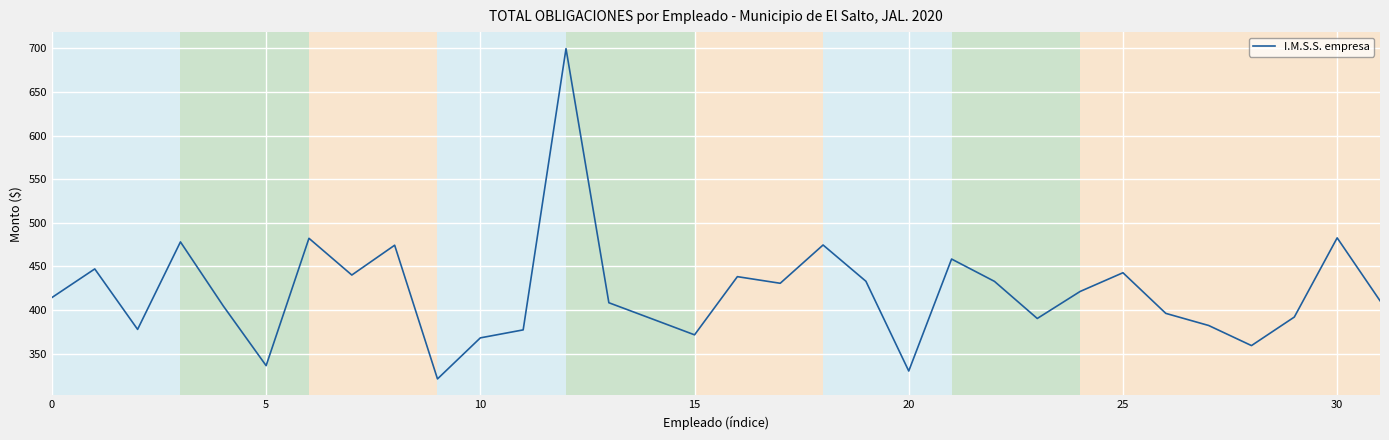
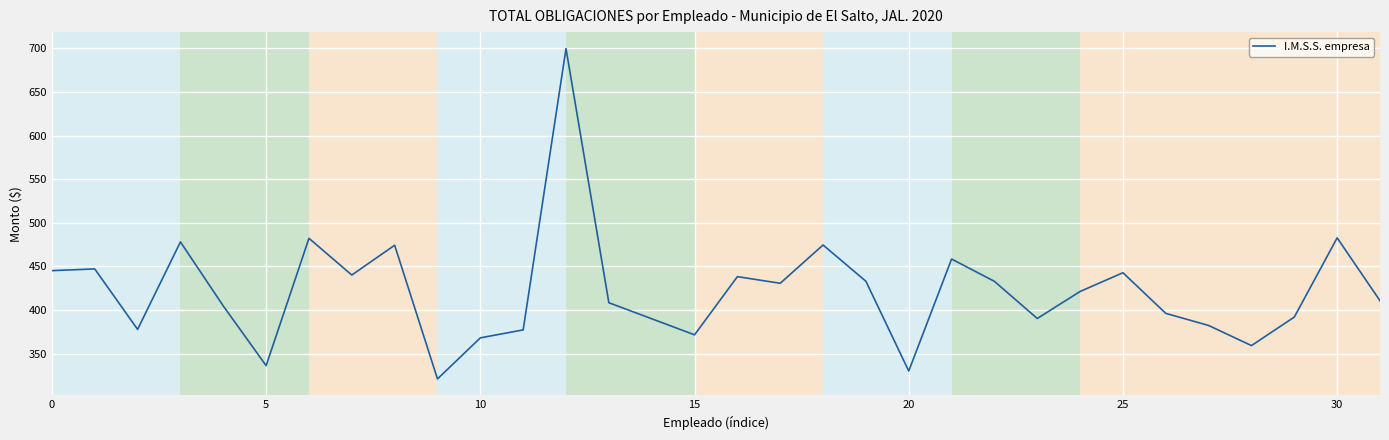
  {
-   "0": 410,
+   "0": 450,
    "5": 340,
    "10": 370,
    "15": 370,
    "20": 330,
    "25": 440,
    "30": 480
  }
